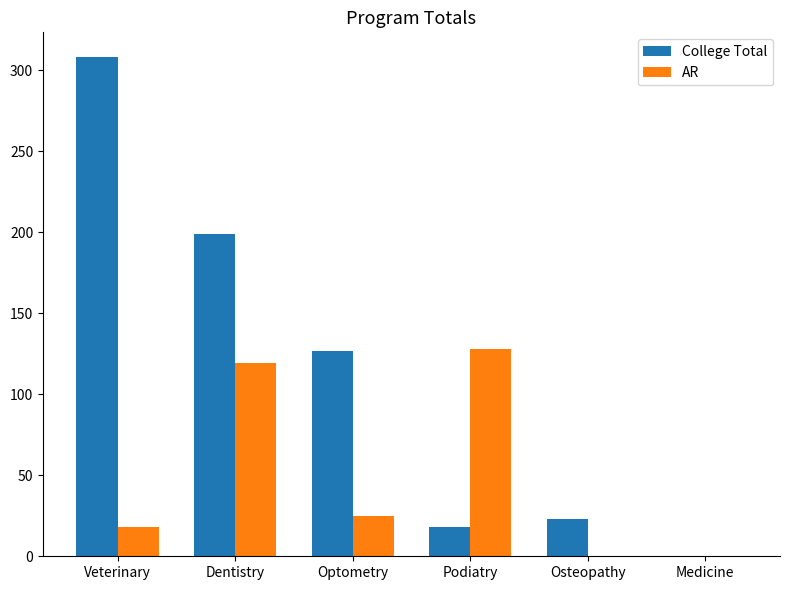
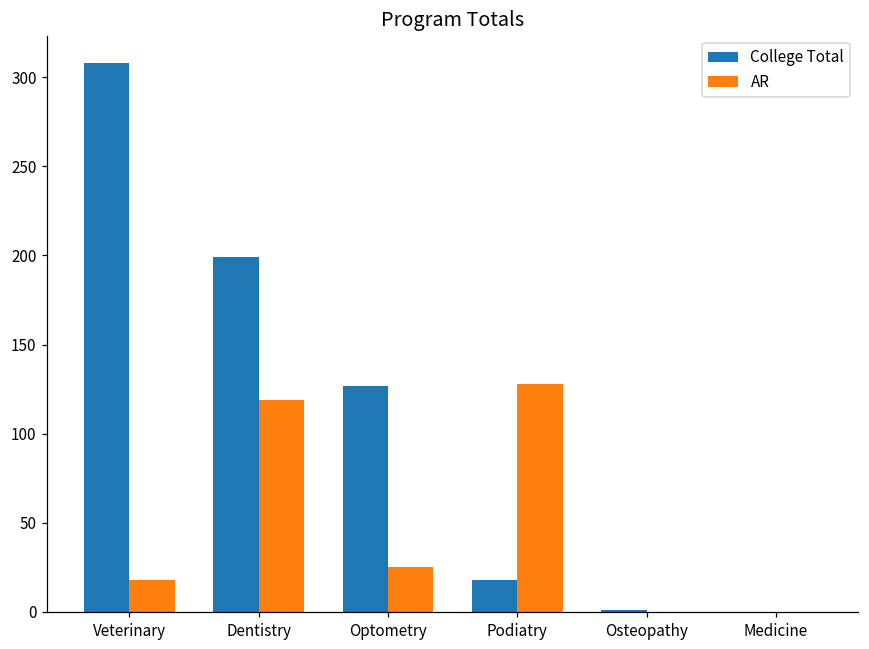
  {
    "College Total": {
      "Veterinary": 308,
      "Dentistry": 199,
      "Optometry": 127,
      "Podiatry": 18,
-     "Osteopathy": 23,
+     "Osteopathy": 1,
      "Medicine": 0
    },
    "AR": {
      "Veterinary": 18,
      "Dentistry": 119,
      "Optometry": 25,
      "Podiatry": 128,
      "Osteopathy": 0,
      "Medicine": 0
    }
  }
